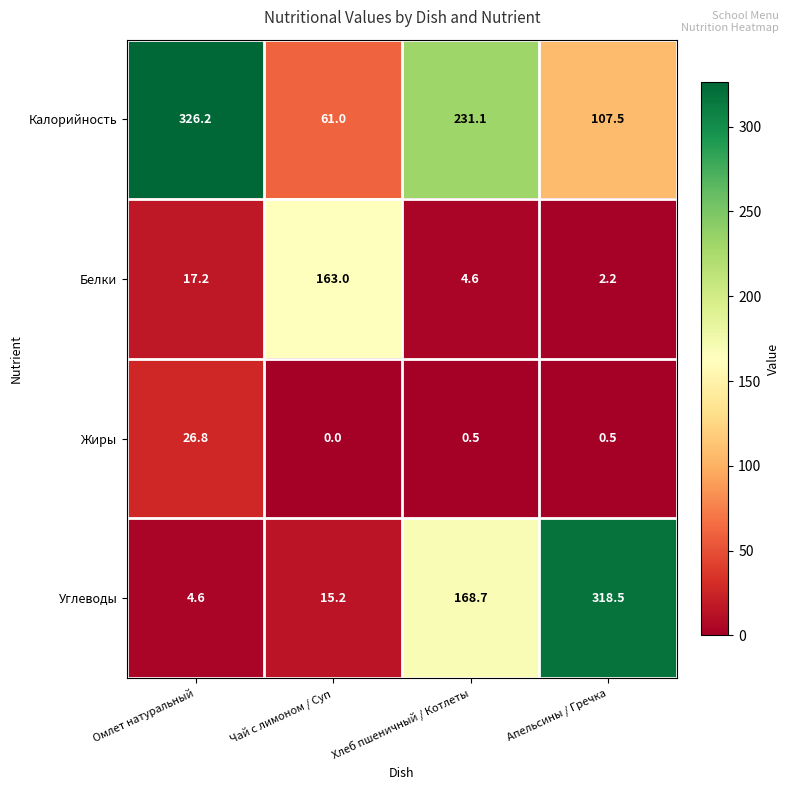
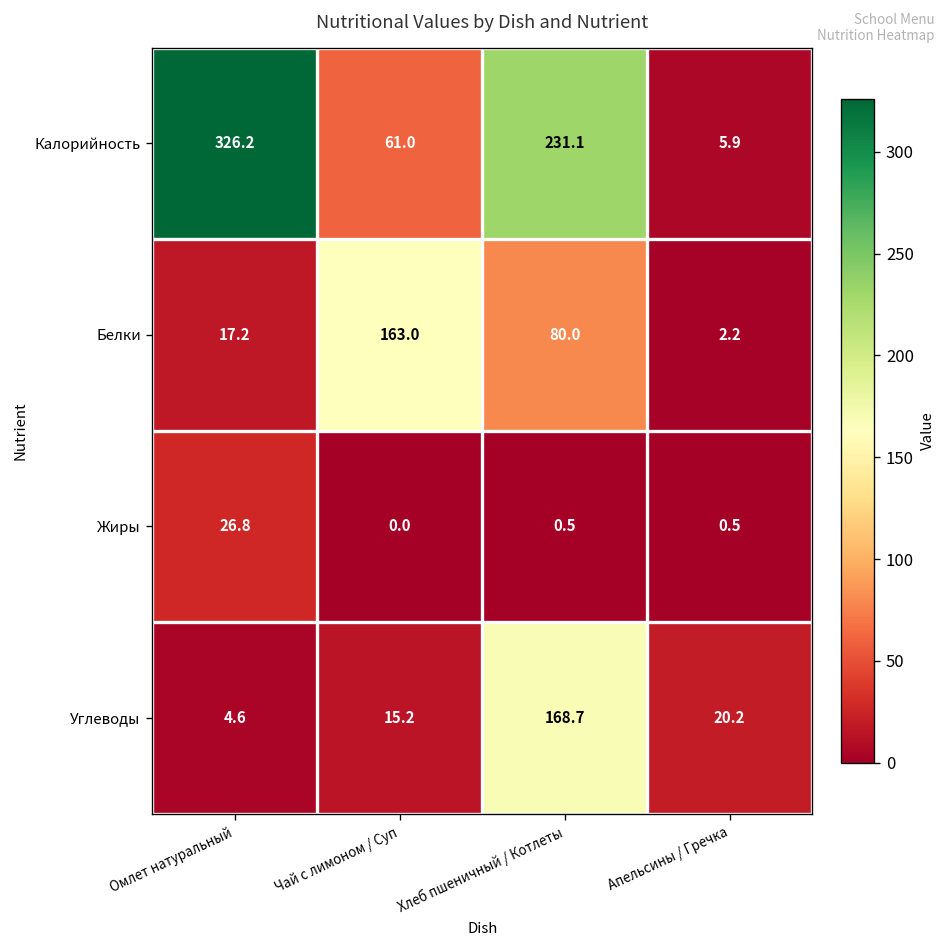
  {
    "Калорийность": {
      "Омлет натуральный": 326.2,
      "Чай с лимоном / Суп": 61.0,
      "Хлеб пшеничный / Котлеты": 231.1,
-     "Апельсины / Гречка": 107.5
+     "Апельсины / Гречка": 5.9
    },
    "Белки": {
      "Омлет натуральный": 17.2,
      "Чай с лимоном / Суп": 163.0,
-     "Хлеб пшеничный / Котлеты": 4.6,
+     "Хлеб пшеничный / Котлеты": 80.0,
      "Апельсины / Гречка": 2.2
    },
    "Жиры": {
      "Омлет натуральный": 26.8,
      "Чай с лимоном / Суп": 0.0,
      "Хлеб пшеничный / Котлеты": 0.5,
      "Апельсины / Гречка": 0.5
    },
    "Углеводы": {
      "Омлет натуральный": 4.6,
      "Чай с лимоном / Суп": 15.2,
      "Хлеб пшеничный / Котлеты": 168.7,
-     "Апельсины / Гречка": 318.5
+     "Апельсины / Гречка": 20.2
    }
  }
